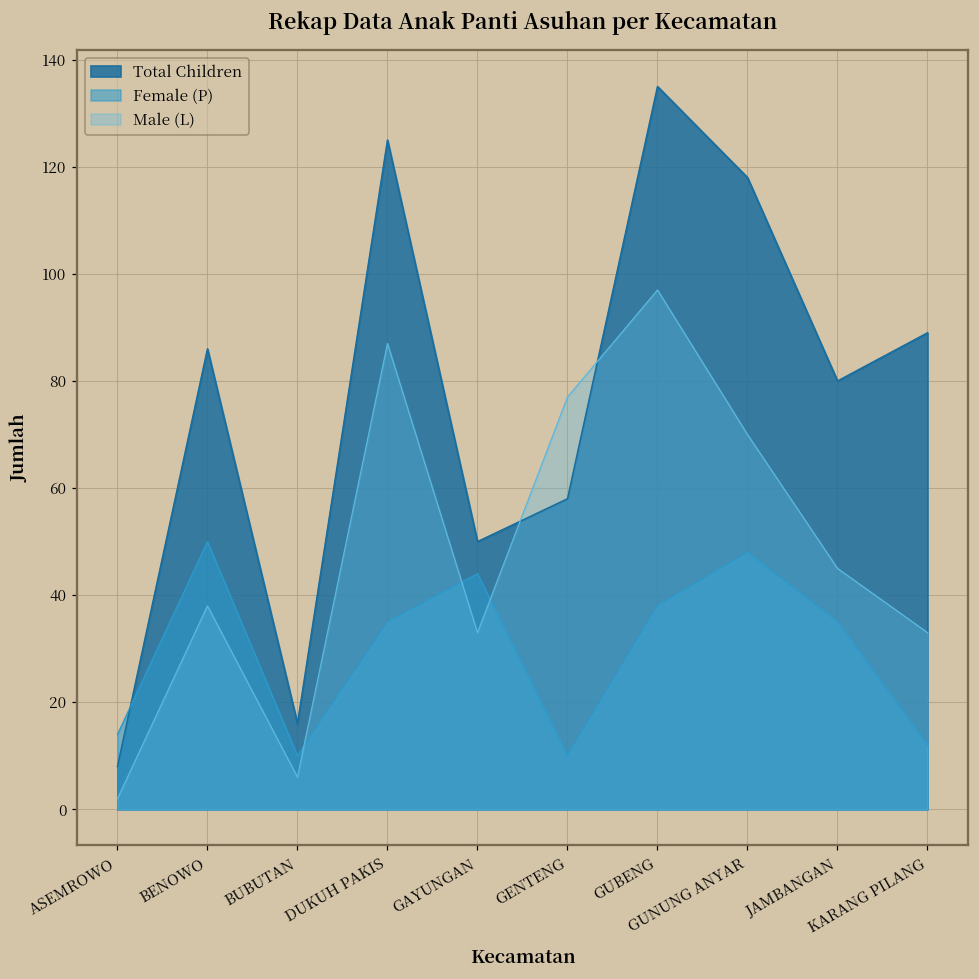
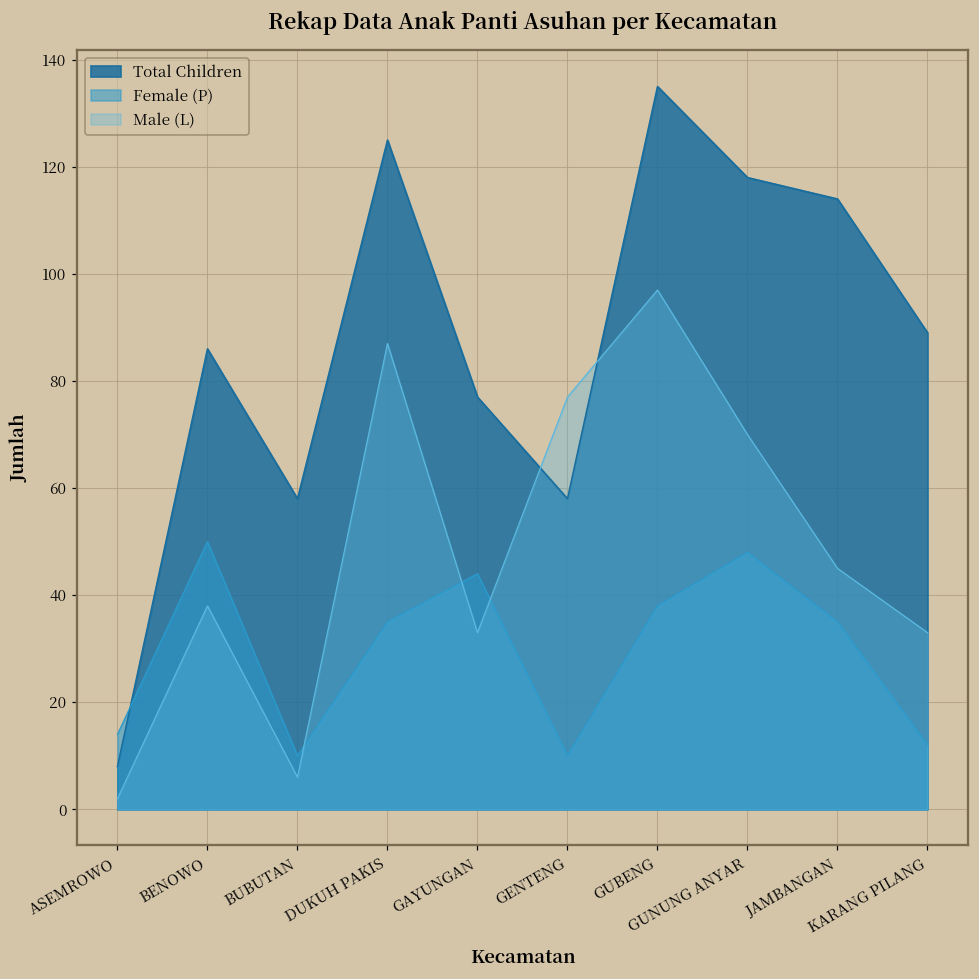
  {
    "Total Children": {
      "ASEMROWO": 8,
      "BENOWO": 86,
-     "BUBUTAN": 16,
+     "BUBUTAN": 58,
      "DUKUH PAKIS": 125,
-     "GAYUNGAN": 50,
+     "GAYUNGAN": 77,
      "GENTENG": 58,
      "GUBENG": 135,
      "GUNUNG ANYAR": 118,
-     "JAMBANGAN": 80,
+     "JAMBANGAN": 114,
      "KARANG PILANG": 89
    }
  }
